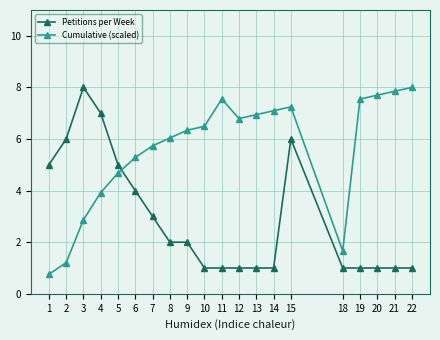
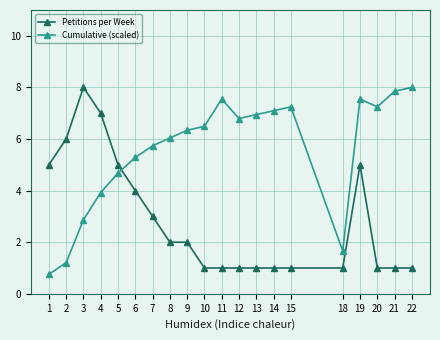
  {
    "Petitions per Week": {
      "1": 5,
      "2": 6,
      "3": 8,
      "4": 7,
      "5": 5,
      "6": 4,
      "7": 3,
      "8": 2,
      "9": 2,
      "10": 1,
      "11": 1,
      "12": 1,
      "13": 1,
      "14": 1,
-     "15": 6,
+     "15": 1,
      "18": 1,
-     "19": 1,
+     "19": 5,
      "20": 1,
      "21": 1,
      "22": 1
    },
    "Cumulative (scaled)": {
      "1": 0.8,
      "2": 1.2,
      "3": 2.9,
      "4": 3.9,
      "5": 4.7,
      "6": 5.3,
      "7": 5.7,
      "8": 6.0,
      "9": 6.3,
      "10": 6.5,
      "11": 7.5,
      "12": 6.8,
      "13": 6.9,
      "14": 7.1,
      "15": 7.2,
      "18": 1.7,
      "19": 7.5,
-     "20": 7.7,
+     "20": 7.2,
      "21": 7.8,
      "22": 8.0
    }
  }
